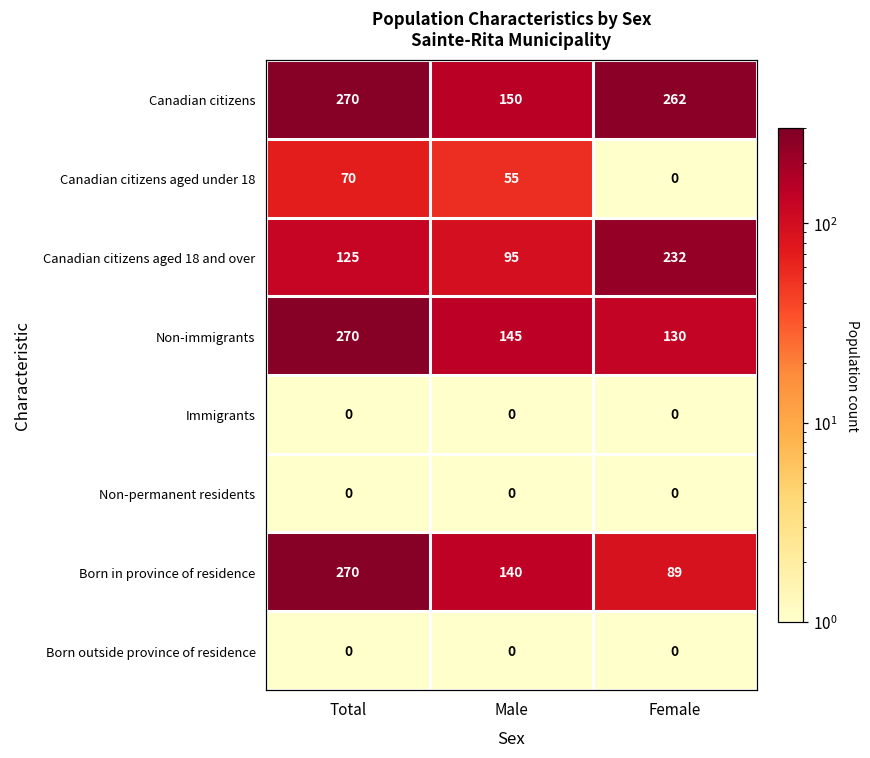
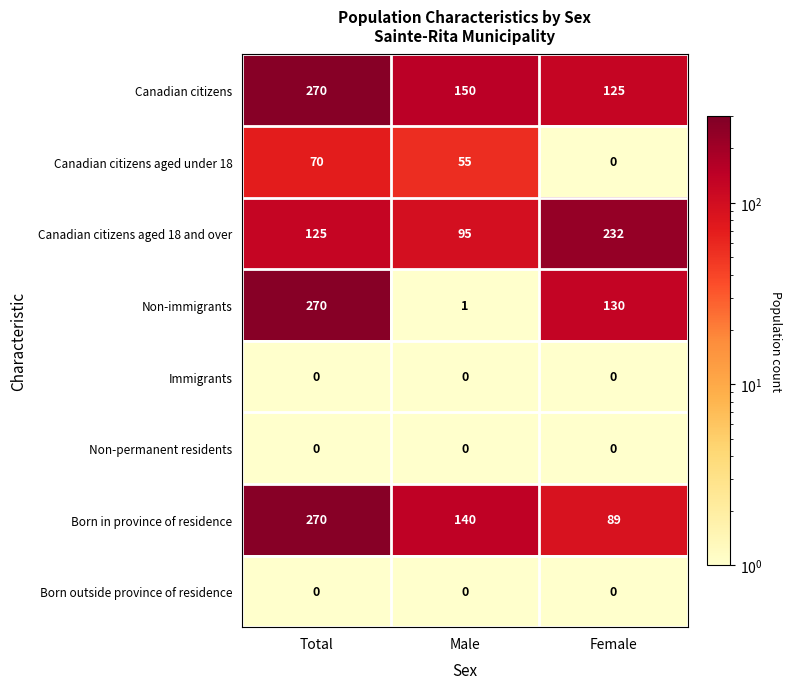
  {
    "Canadian citizens": {
      "Total": 270,
      "Male": 150,
-     "Female": 262
+     "Female": 125
    },
    "Canadian citizens aged under 18": {
      "Total": 70,
      "Male": 55,
      "Female": 0
    },
    "Canadian citizens aged 18 and over": {
      "Total": 125,
      "Male": 95,
      "Female": 232
    },
    "Non-immigrants": {
      "Total": 270,
-     "Male": 145,
+     "Male": 1,
      "Female": 130
    },
    "Immigrants": {
      "Total": 0,
      "Male": 0,
      "Female": 0
    },
    "Non-permanent residents": {
      "Total": 0,
      "Male": 0,
      "Female": 0
    },
    "Born in province of residence": {
      "Total": 270,
      "Male": 140,
      "Female": 89
    },
    "Born outside province of residence": {
      "Total": 0,
      "Male": 0,
      "Female": 0
    }
  }
